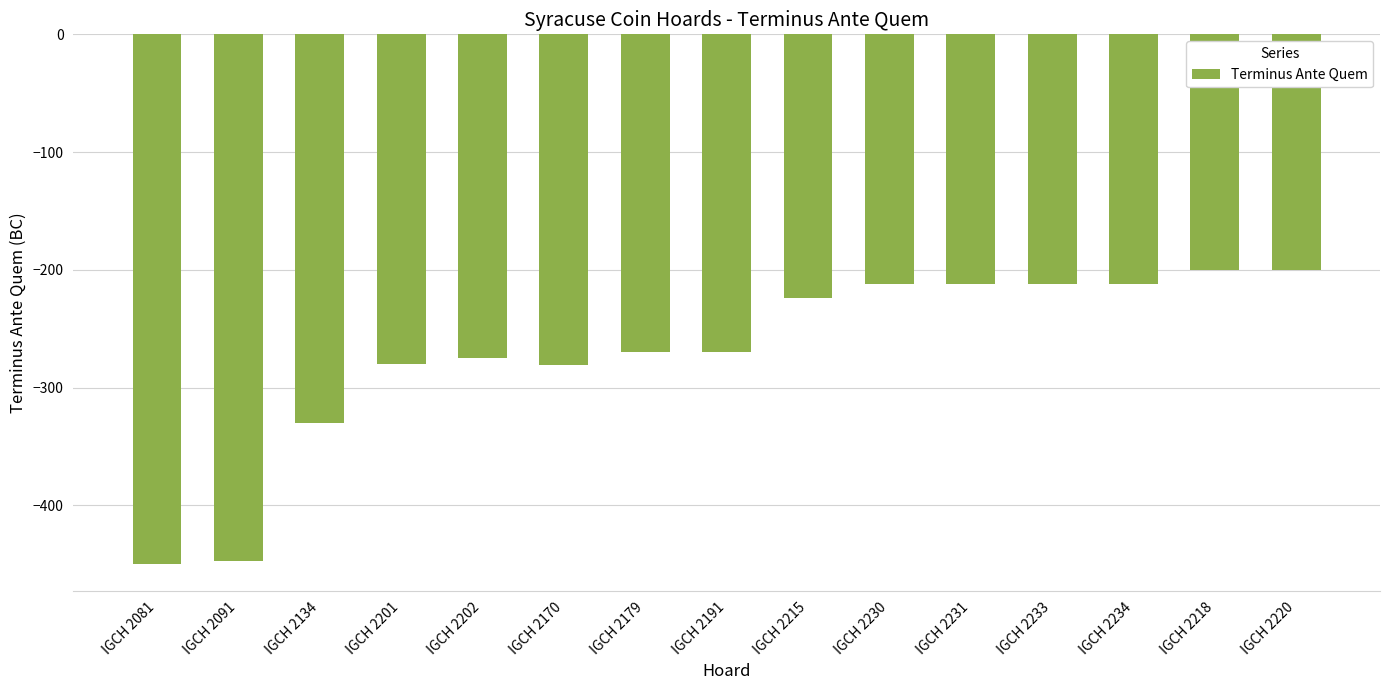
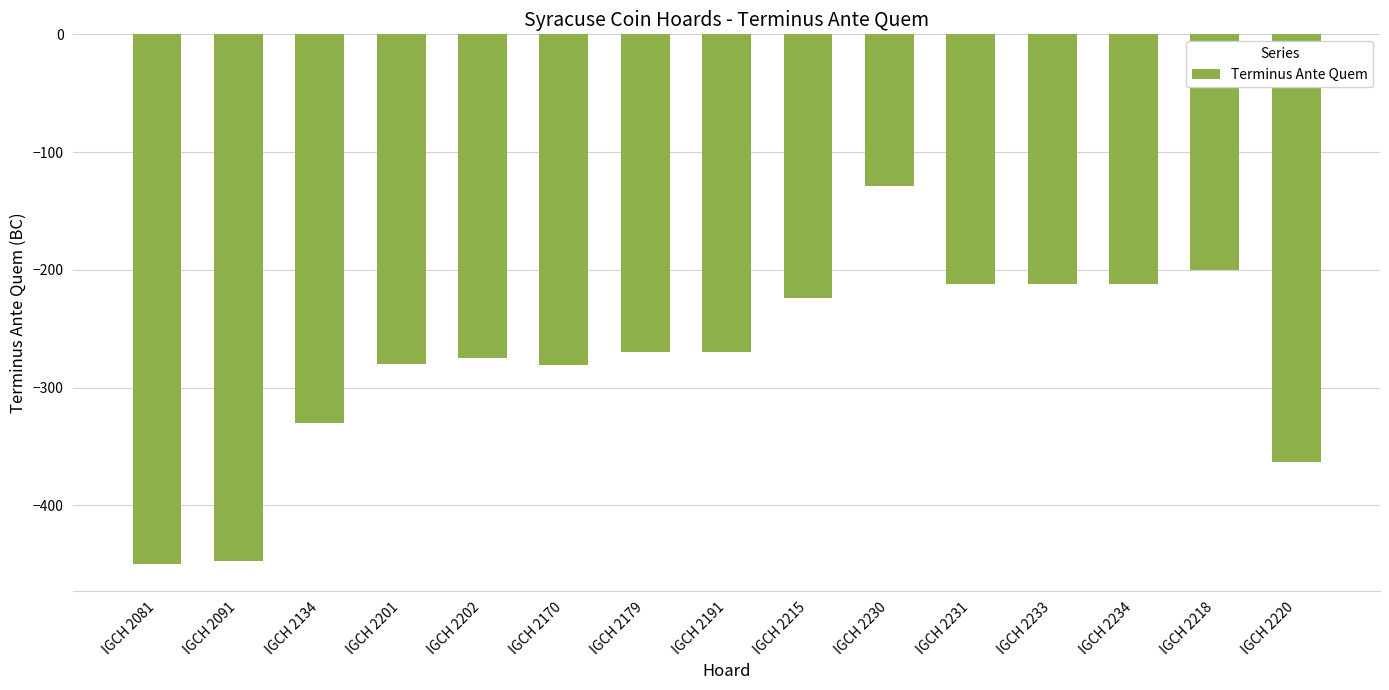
  {
    "IGCH 2081": -450,
    "IGCH 2091": -447,
    "IGCH 2134": -330,
    "IGCH 2201": -280,
    "IGCH 2202": -275,
    "IGCH 2170": -281,
    "IGCH 2179": -270,
    "IGCH 2191": -270,
    "IGCH 2215": -224,
-   "IGCH 2230": -212,
+   "IGCH 2230": -129,
    "IGCH 2231": -212,
    "IGCH 2233": -212,
    "IGCH 2234": -212,
    "IGCH 2218": -200,
-   "IGCH 2220": -200
+   "IGCH 2220": -363
  }
